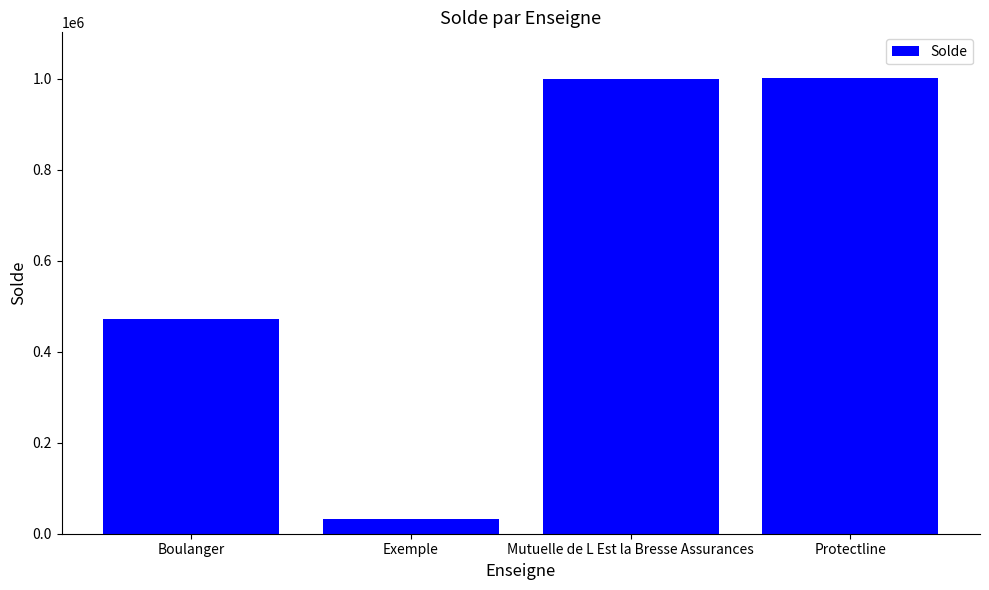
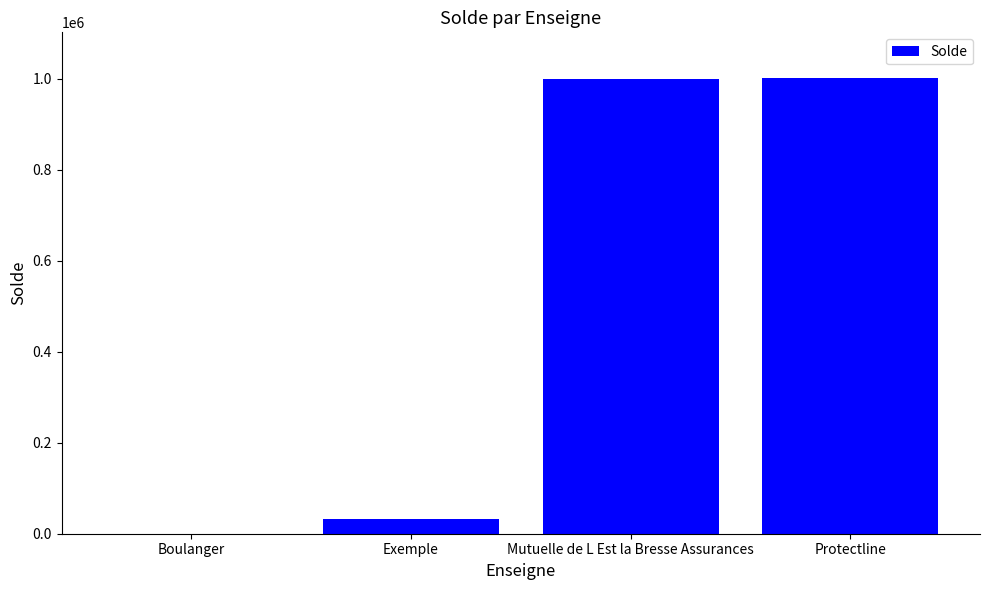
  {
-   "Boulanger": 470000,
+   "Boulanger": 0,
    "Exemple": 30000,
    "Mutuelle de L Est la Bresse Assurances": 1000000,
    "Protectline": 1000000
  }
